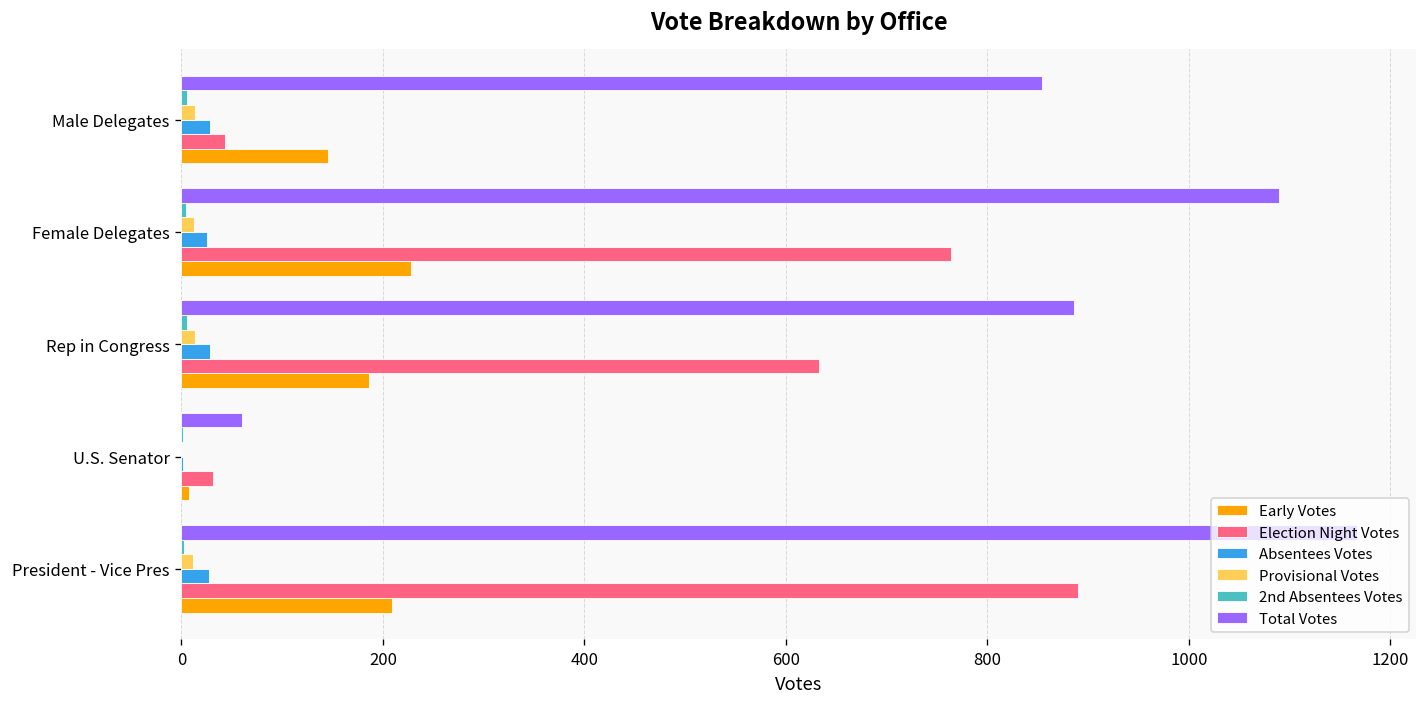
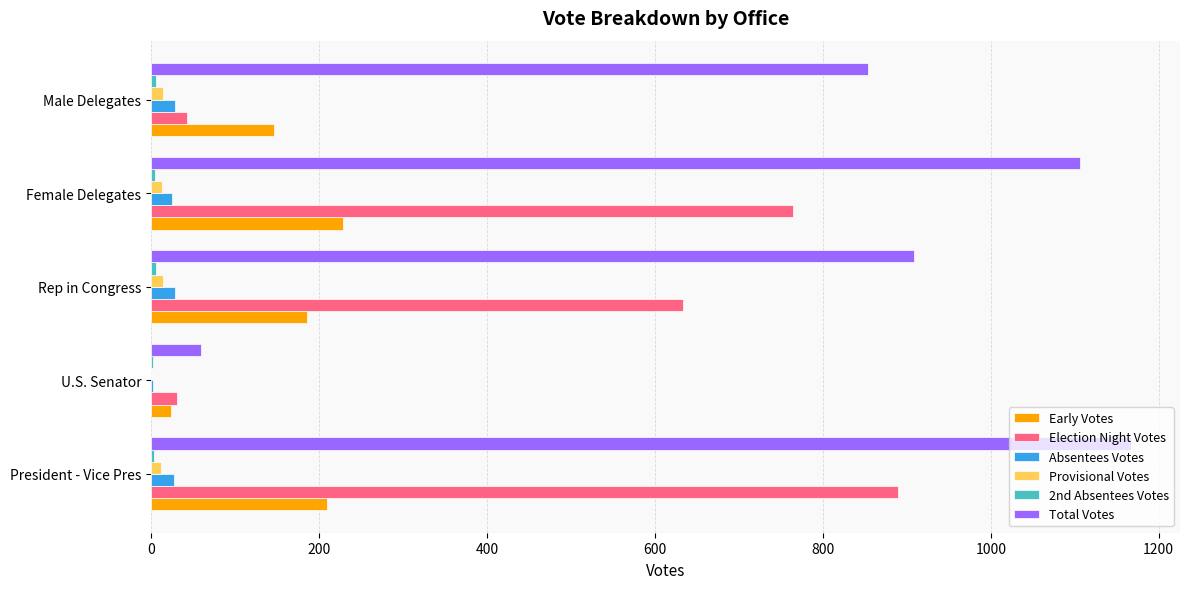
  {
    "Early Votes": {
      "Male Delegates": 150,
      "Female Delegates": 230,
      "Rep in Congress": 190,
-     "U.S. Senator": 10,
+     "U.S. Senator": 20,
      "President - Vice Pres": 210
    },
    "Election Night Votes": {
      "Male Delegates": 40,
      "Female Delegates": 760,
      "Rep in Congress": 630,
      "U.S. Senator": 30,
      "President - Vice Pres": 890
    },
    "Provisional Votes": {
      "Male Delegates": 10,
      "Female Delegates": 10,
      "Rep in Congress": 10,
      "U.S. Senator": 0,
      "President - Vice Pres": 10
    },
    "Total Votes": {
      "Male Delegates": 850,
-     "Female Delegates": 1090,
-     "Rep in Congress": 890,
+     "Female Delegates": 1110,
+     "Rep in Congress": 910,
      "U.S. Senator": 60
    }
  }
